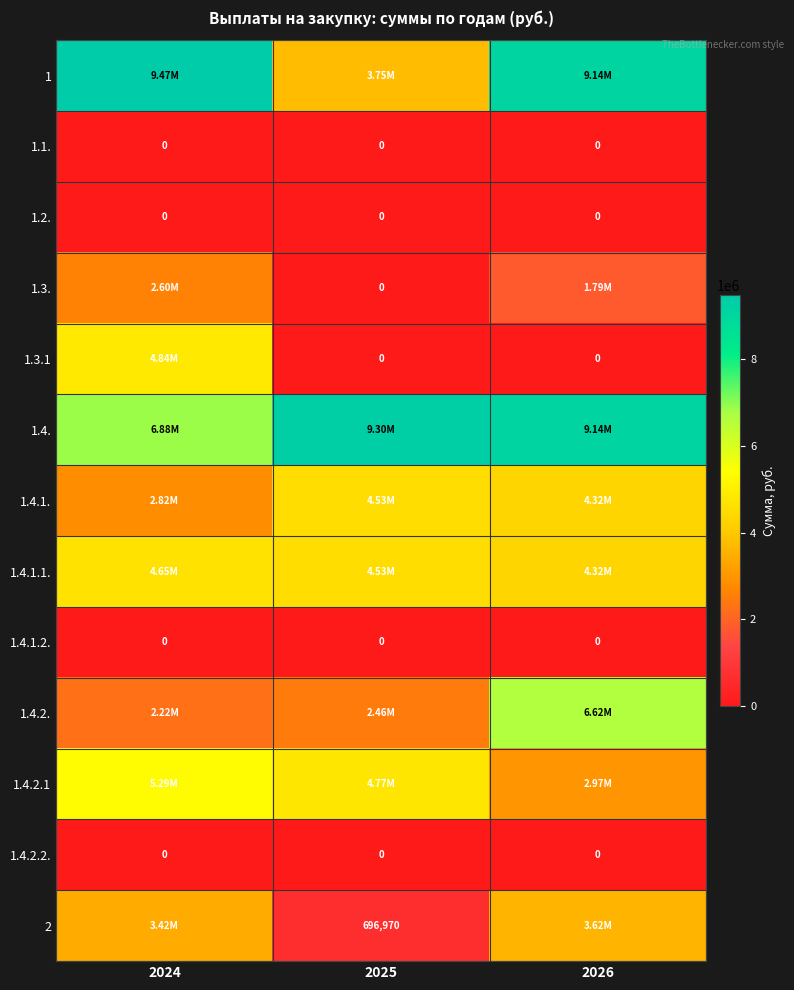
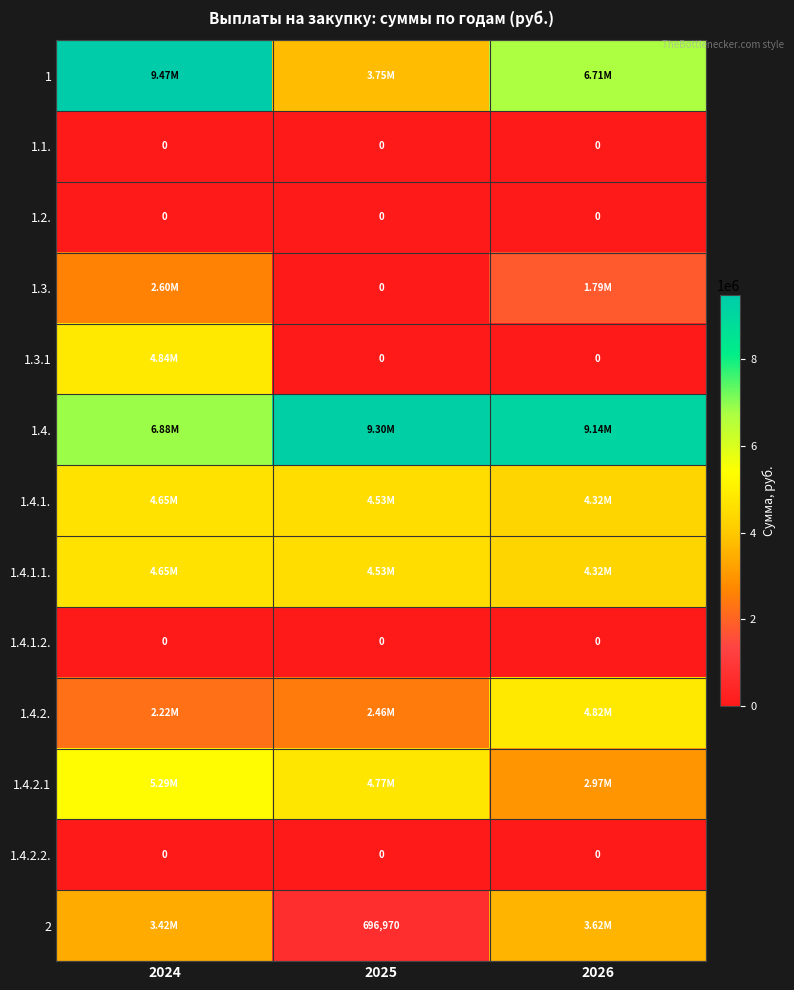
  {
    "1": {
      "2024": "9.47M",
      "2025": "3.75M",
-     "2026": "9.14M"
+     "2026": "6.71M"
    },
    "1.1.": {
      "2024": "0",
      "2025": "0",
      "2026": "0"
    },
    "1.2.": {
      "2024": "0",
      "2025": "0",
      "2026": "0"
    },
    "1.3.": {
      "2024": "2.60M",
      "2025": "0",
      "2026": "1.79M"
    },
    "1.3.1": {
      "2024": "4.84M",
      "2025": "0",
      "2026": "0"
    },
    "1.4.": {
      "2024": "6.88M",
      "2025": "9.30M",
      "2026": "9.14M"
    },
    "1.4.1.": {
-     "2024": "2.82M",
+     "2024": "4.65M",
      "2025": "4.53M",
      "2026": "4.32M"
    },
    "1.4.1.1.": {
      "2024": "4.65M",
      "2025": "4.53M",
      "2026": "4.32M"
    },
    "1.4.1.2.": {
      "2024": "0",
      "2025": "0",
      "2026": "0"
    },
    "1.4.2.": {
      "2024": "2.22M",
      "2025": "2.46M",
-     "2026": "6.62M"
+     "2026": "4.82M"
    },
    "1.4.2.1": {
      "2024": "5.29M",
      "2025": "4.77M",
      "2026": "2.97M"
    },
    "1.4.2.2.": {
      "2024": "0",
      "2025": "0",
      "2026": "0"
    },
    "2": {
      "2024": "3.42M",
      "2025": "696,970",
      "2026": "3.62M"
    }
  }
